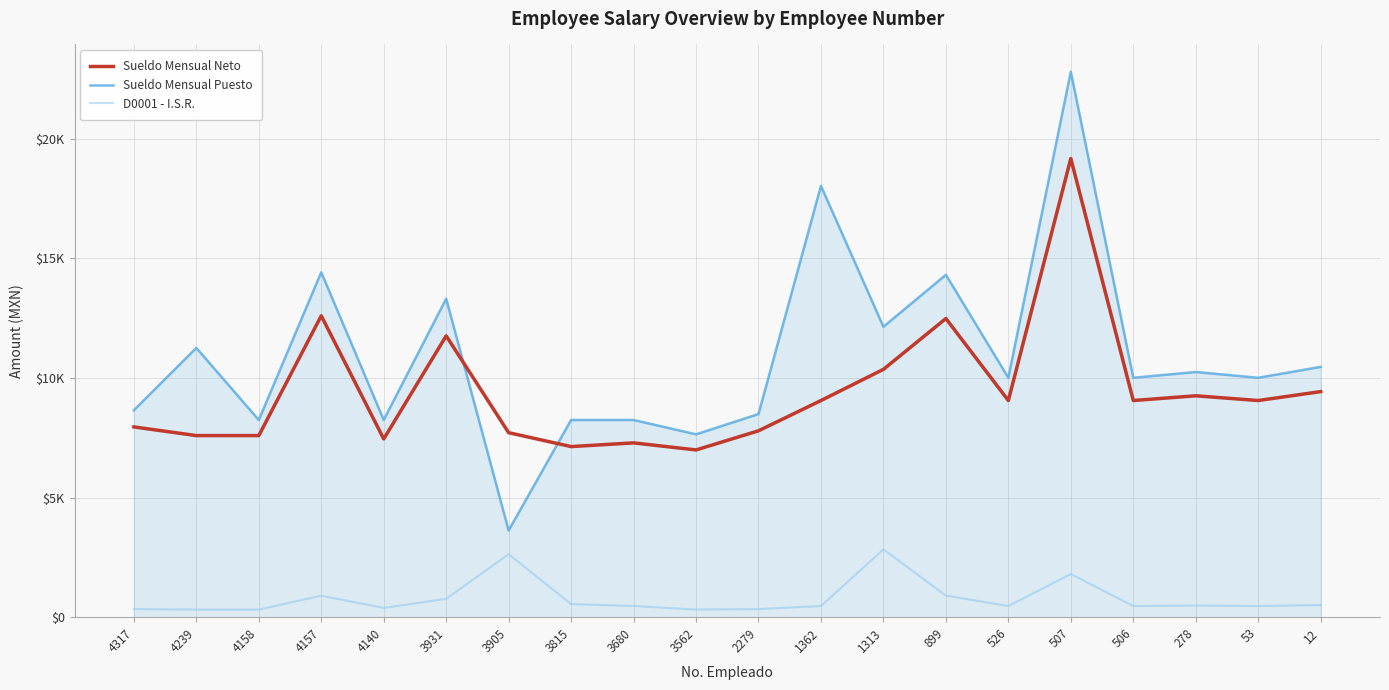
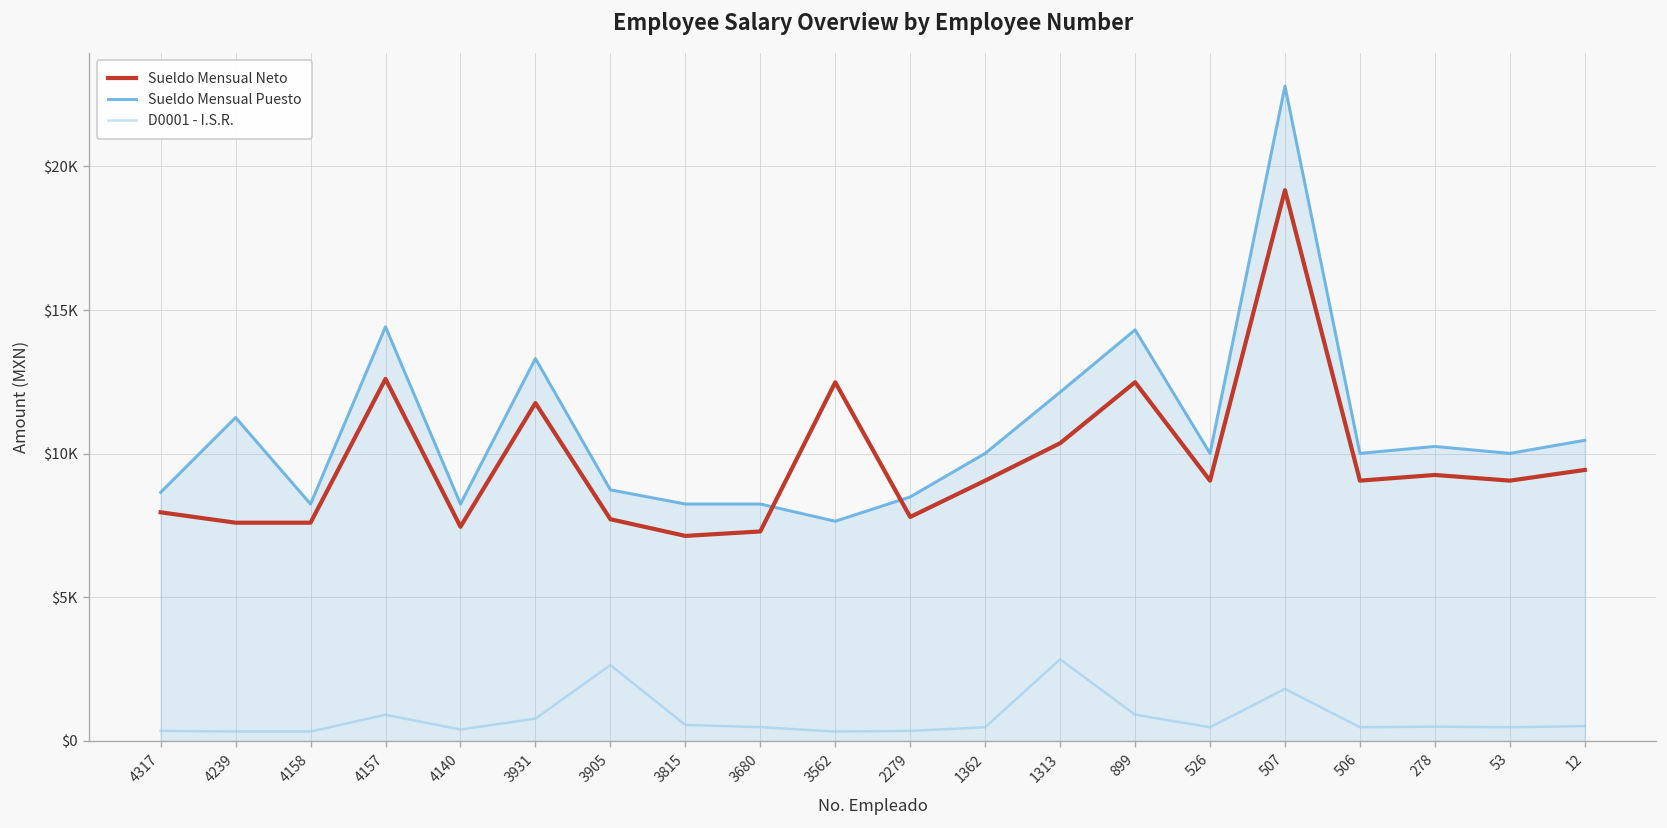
  {
    "Sueldo Mensual Neto": {
      "4317": "$8000",
      "4239": "$7600",
      "4158": "$7600",
      "4157": "$12600",
      "4140": "$7500",
      "3931": "$11800",
      "3905": "$7700",
      "3815": "$7100",
      "3680": "$7300",
-     "3562": "$7000",
+     "3562": "$12500",
      "2279": "$7800",
      "1362": "$9100",
      "1313": "$10400",
      "899": "$12500",
      "526": "$9100",
      "507": "$19200",
      "506": "$9100",
      "278": "$9300",
      "53": "$9100",
      "12": "$9400"
    },
    "Sueldo Mensual Puesto": {
      "4317": "$8700",
      "4239": "$11300",
      "4158": "$8200",
      "4157": "$14400",
      "4140": "$8200",
      "3931": "$13300",
-     "3905": "$3600",
+     "3905": "$8700",
      "3815": "$8200",
      "3680": "$8200",
      "3562": "$7600",
      "2279": "$8500",
-     "1362": "$18000",
+     "1362": "$10000",
      "1313": "$12100",
      "899": "$14300",
      "526": "$10000",
      "507": "$22800",
      "506": "$10000",
      "278": "$10300",
      "53": "$10000",
      "12": "$10500"
    },
    "D0001 - I.S.R.": {
      "4317": "$300",
      "4239": "$300",
      "4158": "$300",
      "4157": "$900",
      "4140": "$400",
      "3931": "$800",
      "3905": "$2600",
      "3815": "$600",
      "3680": "$500",
      "3562": "$300",
      "2279": "$300",
      "1362": "$500",
      "1313": "$2800",
      "899": "$900",
      "526": "$500",
      "507": "$1800",
      "506": "$500",
      "278": "$500",
      "53": "$500",
      "12": "$500"
    }
  }
